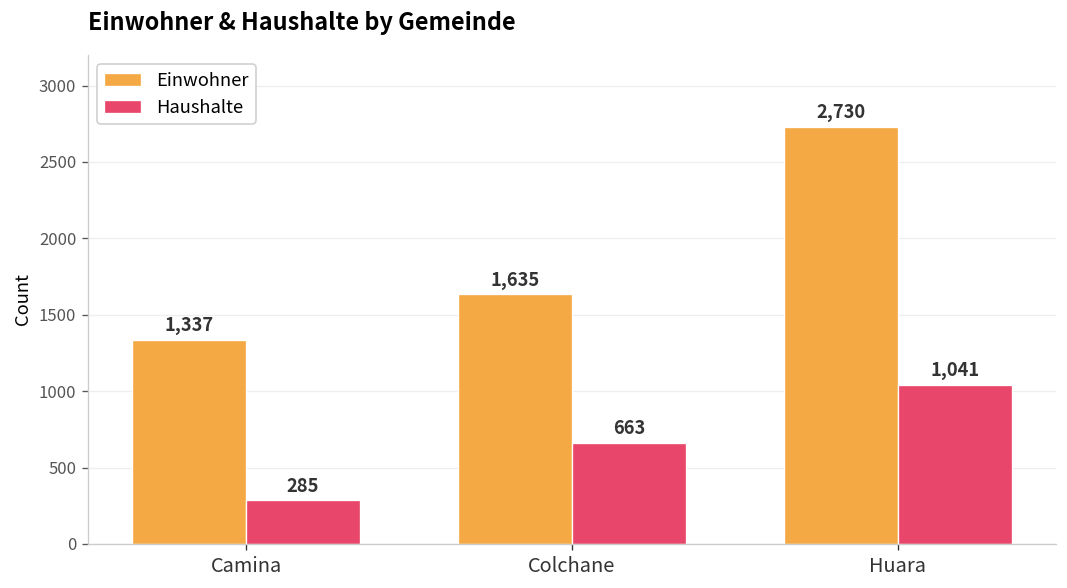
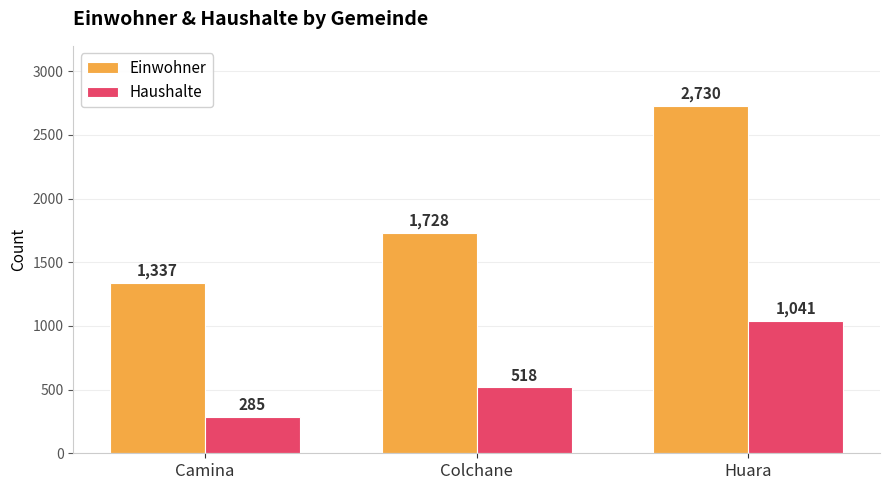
  {
    "Einwohner": {
      "Camina": "1,337",
-     "Colchane": "1,635",
+     "Colchane": "1,728",
      "Huara": "2,730"
    },
    "Haushalte": {
      "Camina": "285",
-     "Colchane": "663",
+     "Colchane": "518",
      "Huara": "1,041"
    }
  }
